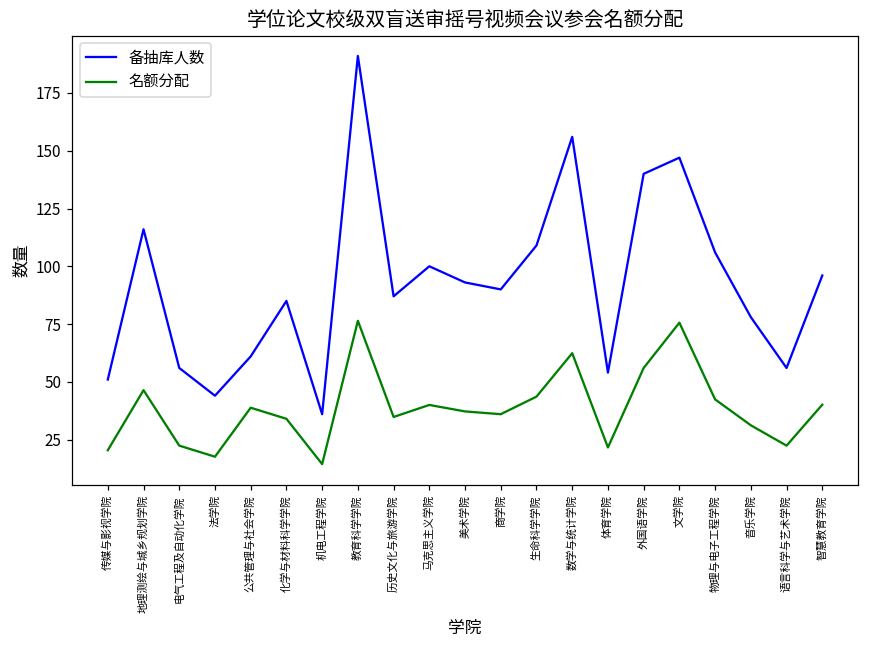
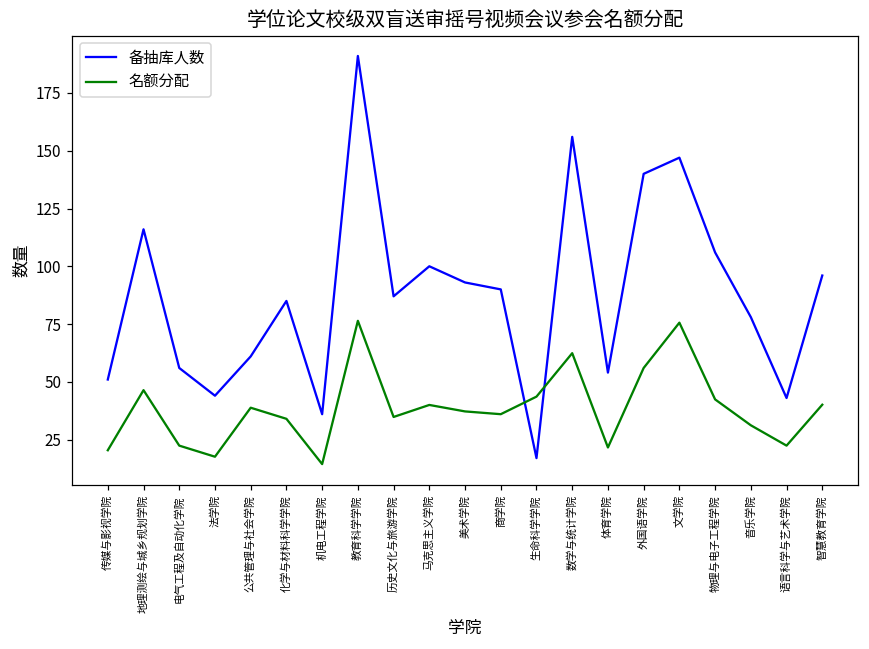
  {
    "备抽库人数": {
      "传媒与影视学院": 51,
      "地理测绘与城乡规划学院": 116,
      "电气工程及自动化学院": 56,
      "法学院": 44,
      "公共管理与社会学院": 61,
      "化学与材料科学学院": 85,
      "机电工程学院": 36,
      "教育科学学院": 191,
      "历史文化与旅游学院": 87,
      "马克思主义学院": 100,
      "美术学院": 93,
      "商学院": 90,
-     "生命科学学院": 109,
+     "生命科学学院": 17,
      "数学与统计学院": 156,
      "体育学院": 54,
      "外国语学院": 140,
      "文学院": 147,
      "物理与电子工程学院": 106,
      "音乐学院": 78,
-     "语言科学与艺术学院": 56,
+     "语言科学与艺术学院": 43,
      "智慧教育学院": 96
    },
    "名额分配": {
      "传媒与影视学院": 20,
      "地理测绘与城乡规划学院": 46,
      "电气工程及自动化学院": 22,
      "法学院": 18,
      "公共管理与社会学院": 39,
      "化学与材料科学学院": 34,
      "机电工程学院": 14,
      "教育科学学院": 76,
      "历史文化与旅游学院": 35,
      "马克思主义学院": 40,
      "美术学院": 37,
      "商学院": 36,
      "生命科学学院": 44,
      "数学与统计学院": 62,
      "体育学院": 22,
      "外国语学院": 56,
      "文学院": 76,
      "物理与电子工程学院": 42,
      "音乐学院": 31,
      "语言科学与艺术学院": 22,
      "智慧教育学院": 40
    }
  }
